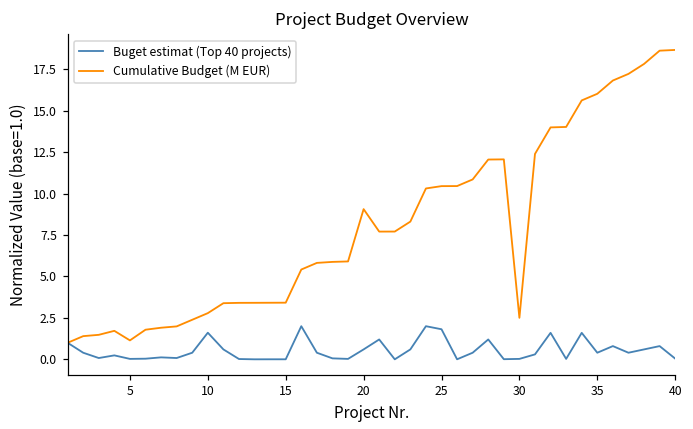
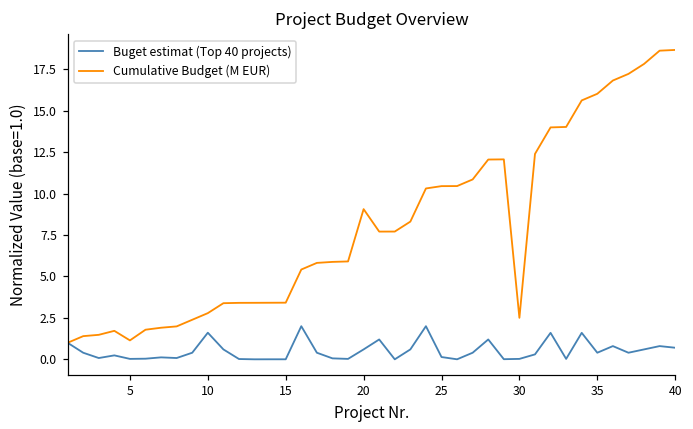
  {
    "Buget estimat (Top 40 projects)": {
      "5": 0.0,
      "10": 1.6,
      "15": 0.0,
      "20": 0.6,
-     "25": 1.8,
+     "25": 0.1,
      "30": 0.0,
      "35": 0.4,
-     "40": 0.0
+     "40": 0.7
    },
    "Cumulative Budget (M EUR)": {
      "5": 1.1,
      "10": 2.8,
      "15": 3.4,
      "20": 9.1,
      "25": 10.4,
      "30": 2.5,
      "35": 16.0,
      "40": 18.7
    }
  }
